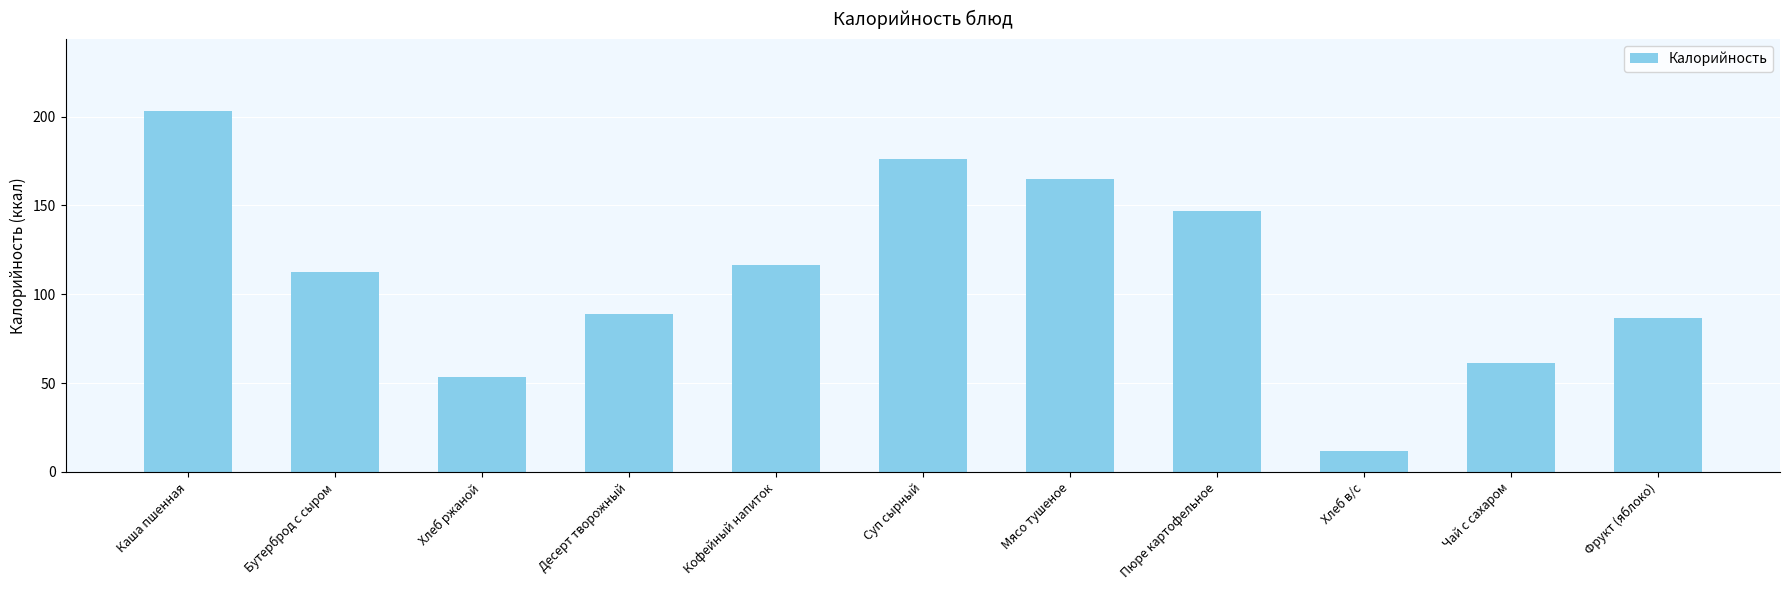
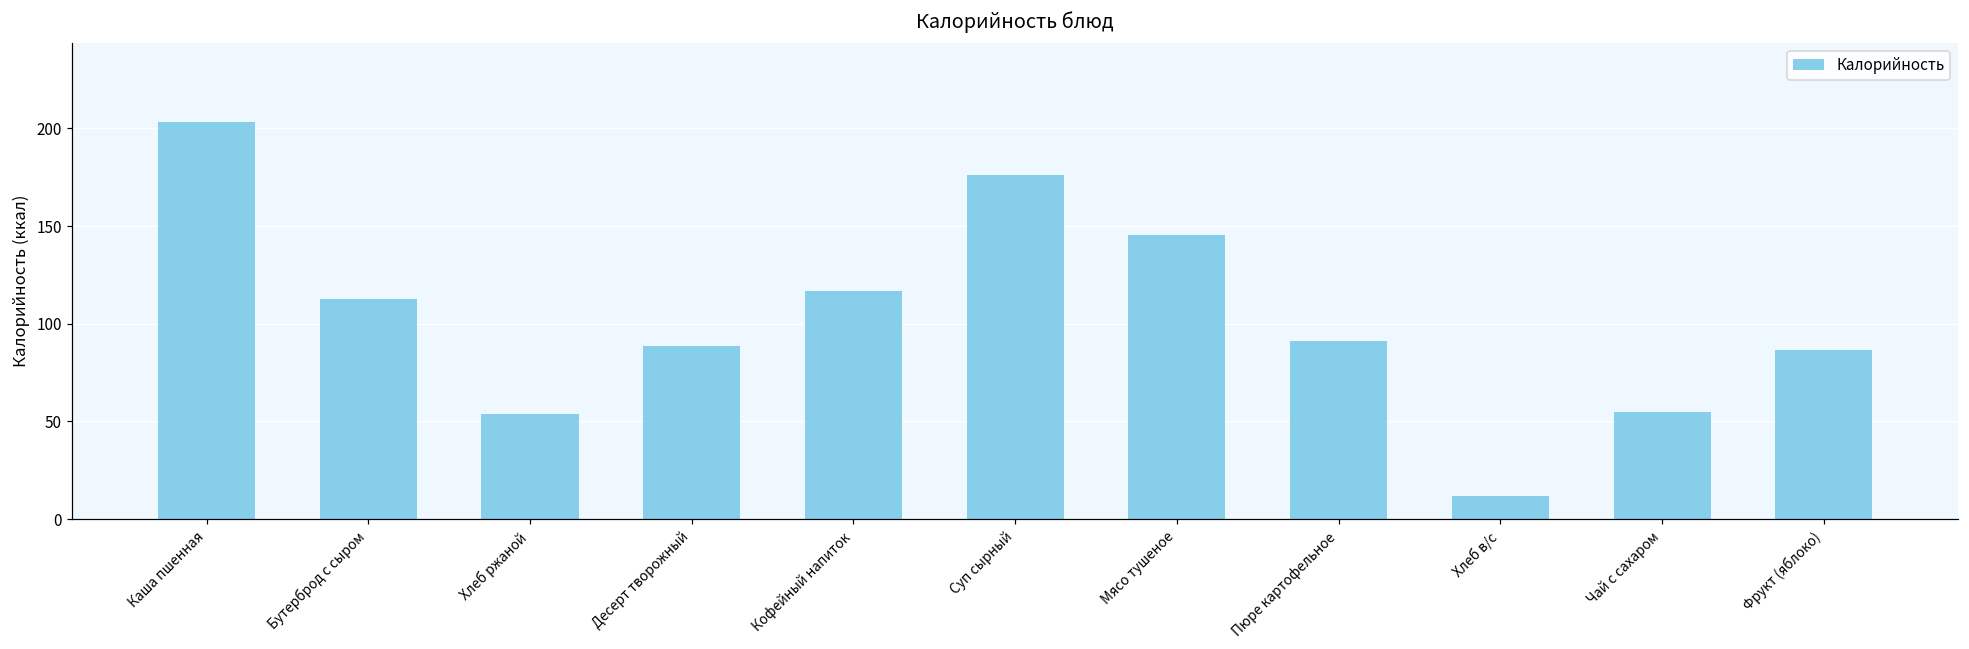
  {
    "Каша пшенная": 203,
    "Бутерброд с сыром": 112,
    "Хлеб ржаной": 54,
    "Десерт творожный": 89,
    "Кофейный напиток": 117,
    "Суп сырный": 176,
-   "Мясо тушеное": 165,
-   "Пюре картофельное": 147,
+   "Мясо тушеное": 146,
+   "Пюре картофельное": 91,
    "Хлеб в/с": 12,
-   "Чай с сахаром": 61,
+   "Чай с сахаром": 55,
    "Фрукт (яблоко)": 87
  }
